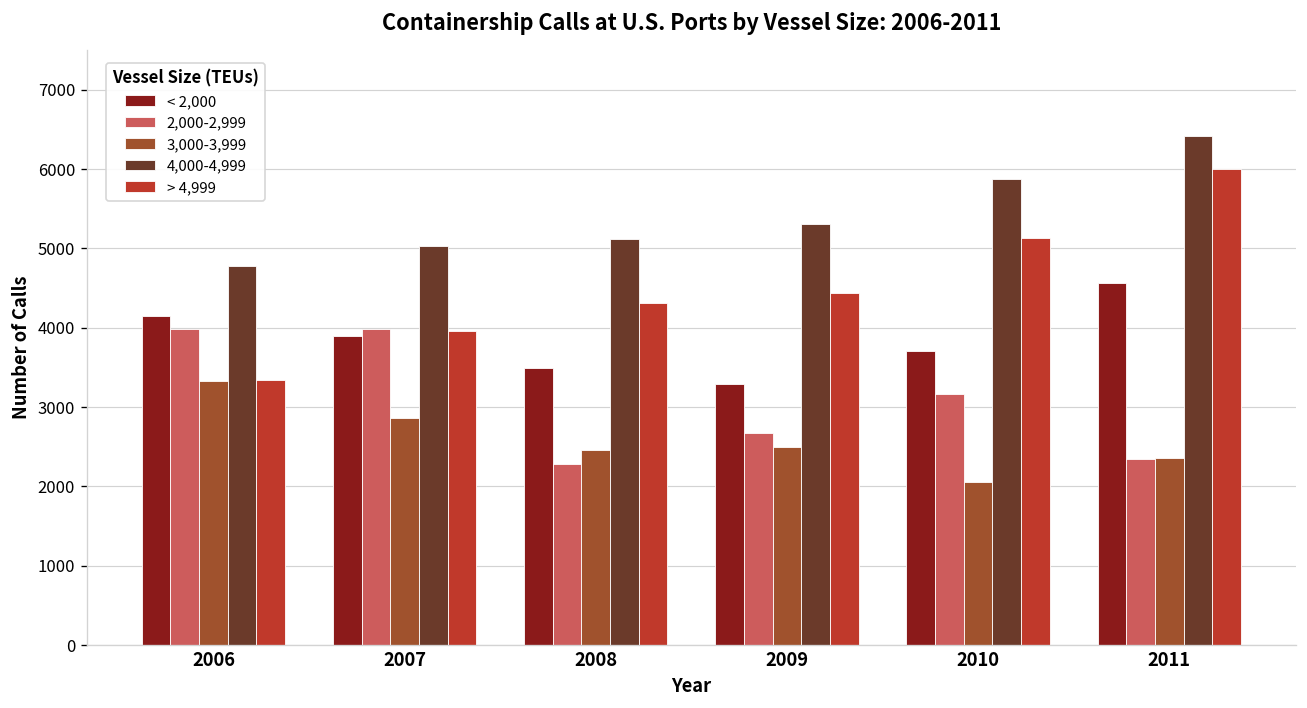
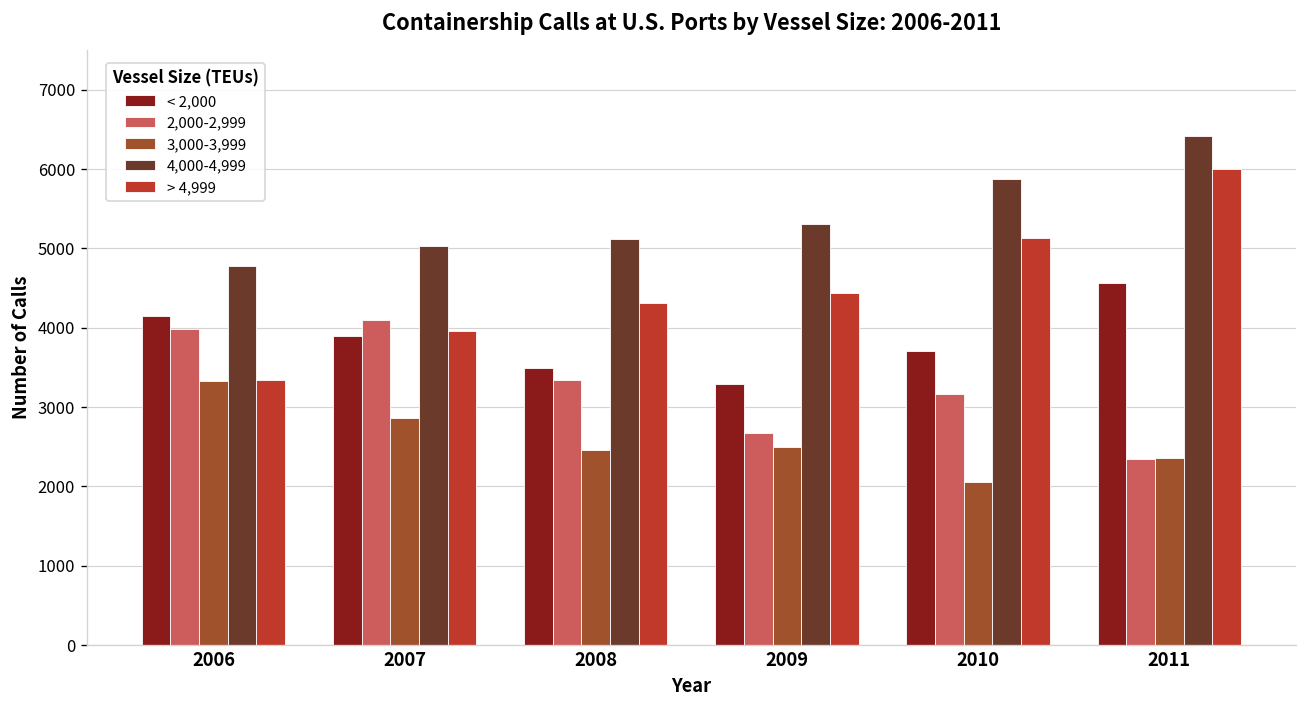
  {
    "2,000-2,999": {
      "2006": 4000,
-     "2007": 4000,
-     "2008": 2300,
+     "2007": 4100,
+     "2008": 3300,
      "2009": 2700,
      "2010": 3200,
      "2011": 2300
    }
  }
